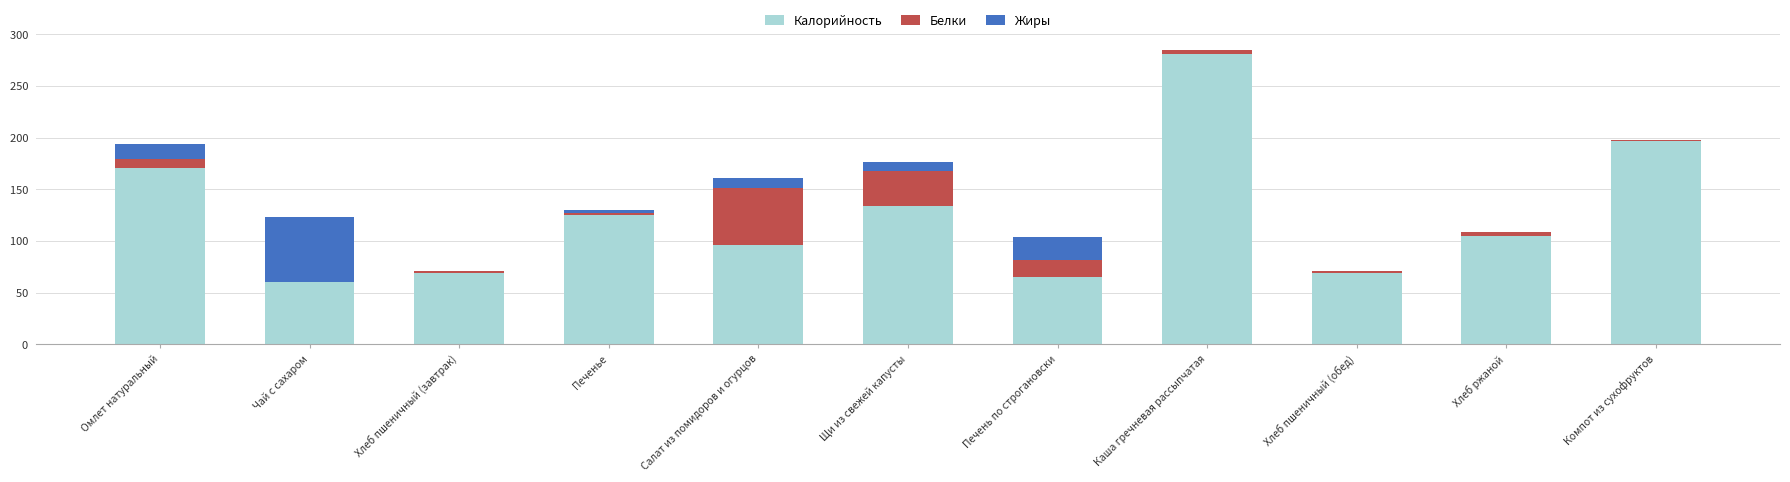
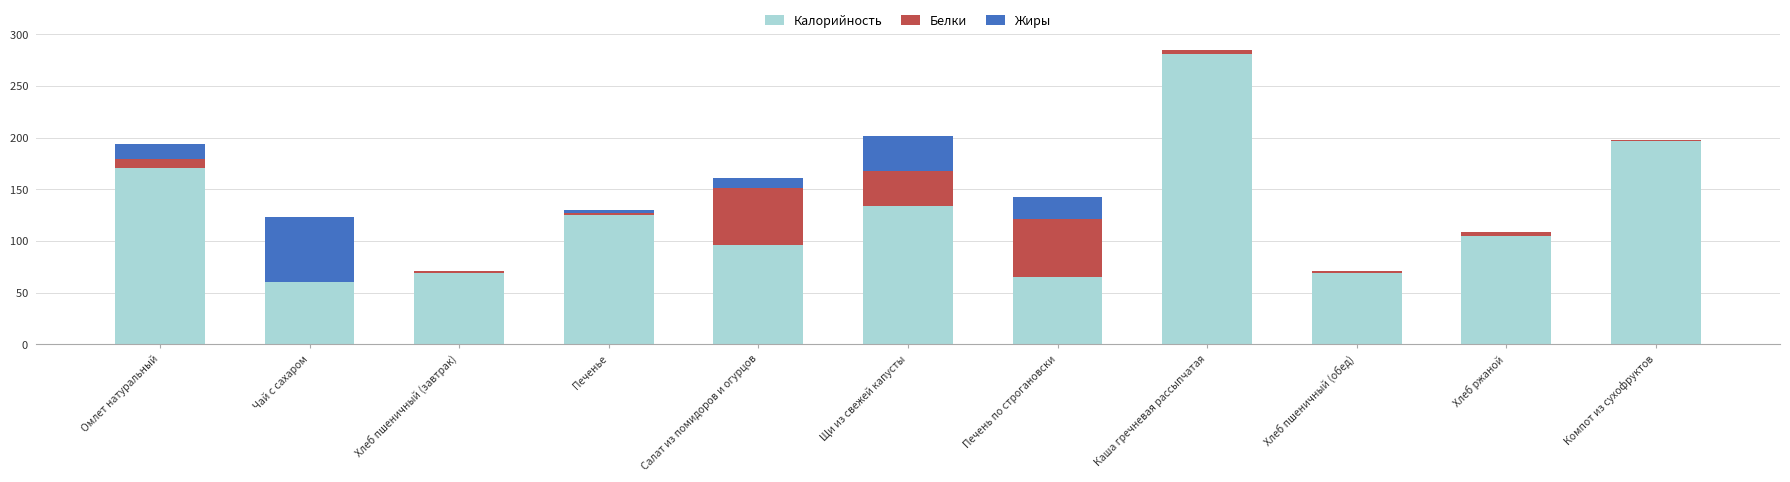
  {
    "Калорийность": {
      "Омлет натуральный": 171,
      "Чай с сахаром": 60,
      "Хлеб пшеничный (завтрак)": 69,
      "Печенье": 125,
      "Салат из помидоров и огурцов": 96,
      "Щи из свежей капусты": 133,
      "Печень по строгановски": 65,
      "Каша гречневая рассыпчатая": 281,
      "Хлеб пшеничный (обед)": 69,
      "Хлеб ржаной": 104,
      "Компот из сухофруктов": 196
    },
    "Белки": {
      "Омлет натуральный": 9,
      "Салат из помидоров и огурцов": 55,
      "Щи из свежей капусты": 34,
-     "Печень по строгановски": 17,
+     "Печень по строгановски": 56,
      "Каша гречневая рассыпчатая": 4,
      "Хлеб ржаной": 4
    },
    "Жиры": {
      "Омлет натуральный": 14,
      "Чай с сахаром": 64,
      "Печенье": 3,
      "Салат из помидоров и огурцов": 10,
-     "Щи из свежей капусты": 9,
+     "Щи из свежей капусты": 34,
      "Печень по строгановски": 22,
      "Каша гречневая рассыпчатая": 0
    }
  }
